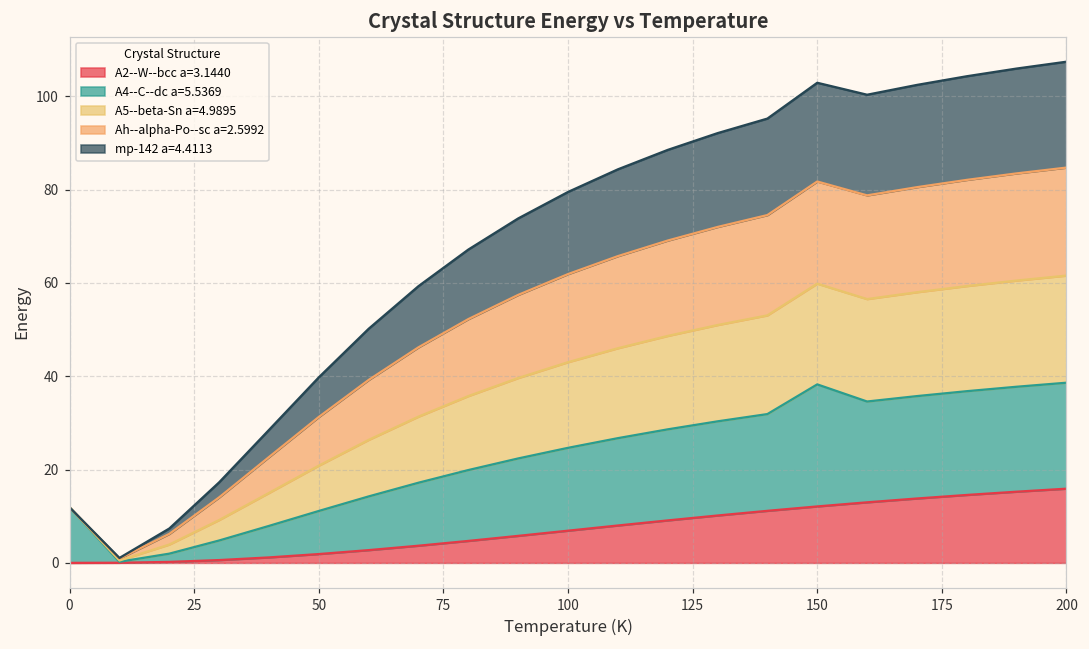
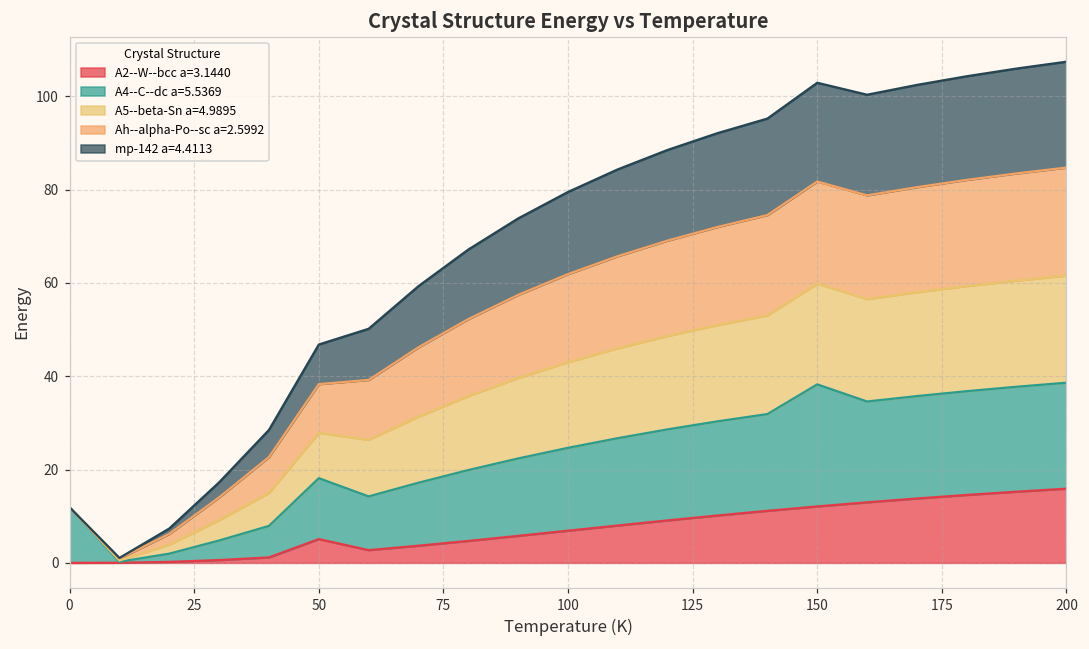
  {
    "A2--W--bcc a=3.1440": {
      "0": 0,
-     "50": 2,
+     "50": 5,
      "100": 7,
      "150": 12,
      "200": 16
    },
    "A4--C--dc a=5.5369": {
-     "50": 9,
+     "50": 13,
      "100": 18,
      "150": 26,
      "200": 23
    },
    "mp-142 a=4.4113": {
      "50": 8,
      "100": 18,
      "150": 21,
      "200": 23
    }
  }
